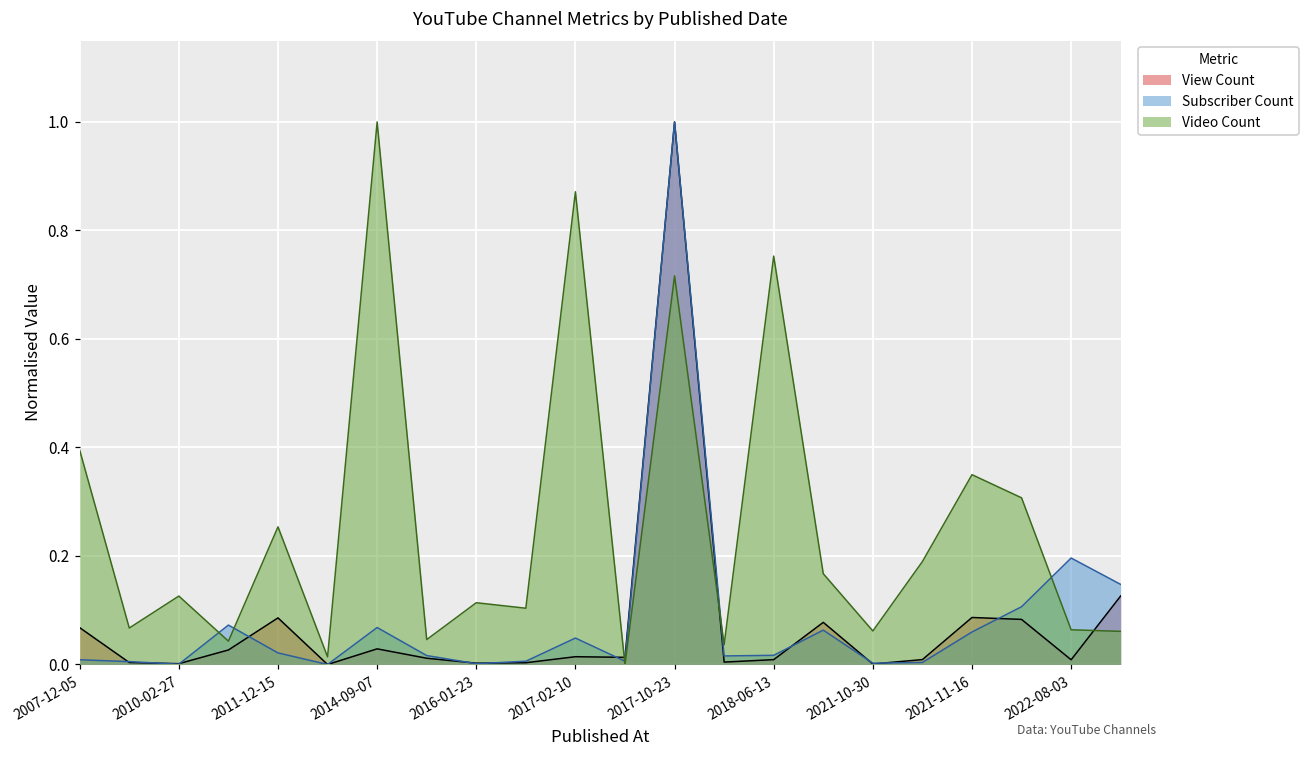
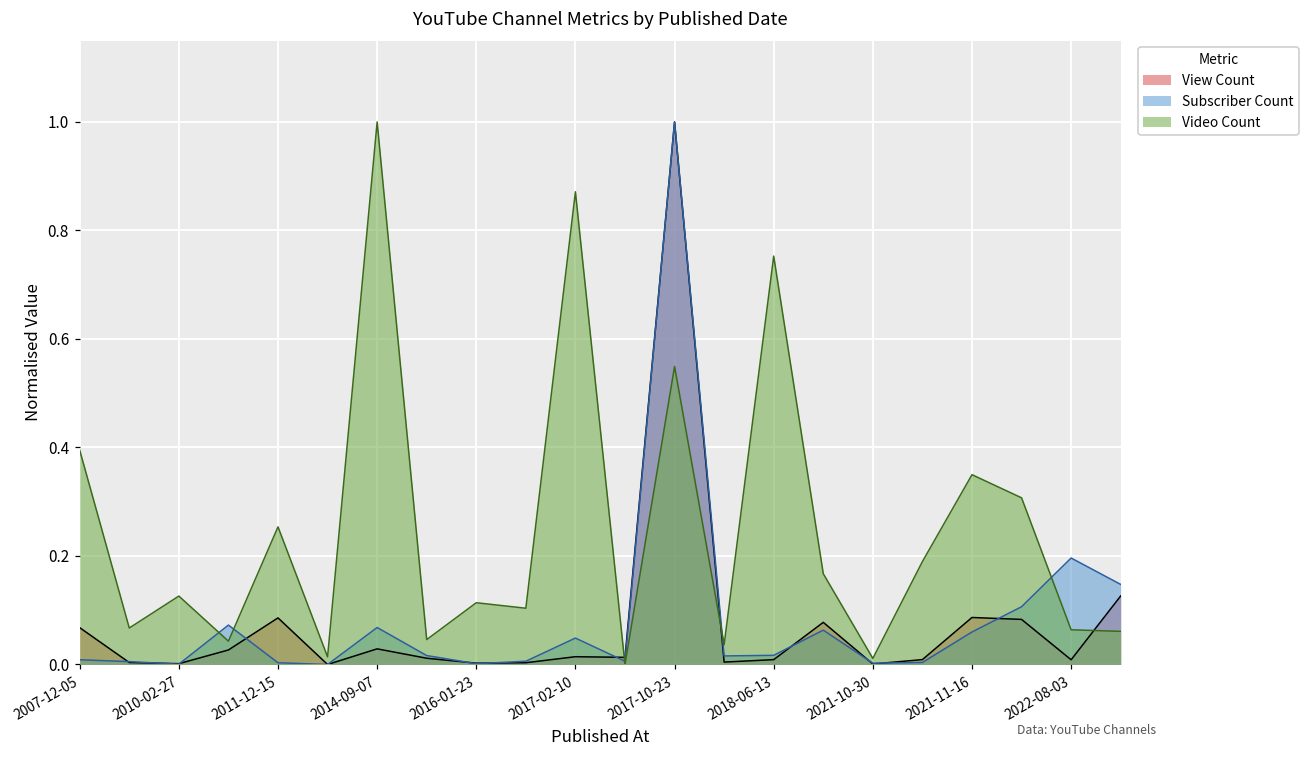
  {
    "View Count": {
      "2007-12-05": 0.07,
      "2011-12-15": 0.09,
      "2014-09-07": 0.03,
      "2017-02-10": 0.01,
      "2018-06-13": 0.01,
      "2021-11-16": 0.09,
      "2022-08-03": 0.01
    },
    "Subscriber Count": {
      "2007-12-05": 0.01,
-     "2011-12-15": 0.02,
+     "2011-12-15": 0.00,
      "2014-09-07": 0.07,
      "2017-02-10": 0.05,
      "2018-06-13": 0.02,
      "2021-11-16": 0.06,
      "2022-08-03": 0.20
    },
    "Video Count": {
      "2007-12-05": 0.40,
      "2010-02-27": 0.13,
      "2011-12-15": 0.25,
      "2014-09-07": 1.00,
      "2016-01-23": 0.11,
      "2017-02-10": 0.87,
-     "2017-10-23": 0.72,
+     "2017-10-23": 0.55,
      "2018-06-13": 0.75,
-     "2021-10-30": 0.06,
+     "2021-10-30": 0.01,
      "2021-11-16": 0.35,
      "2022-08-03": 0.06
    }
  }
